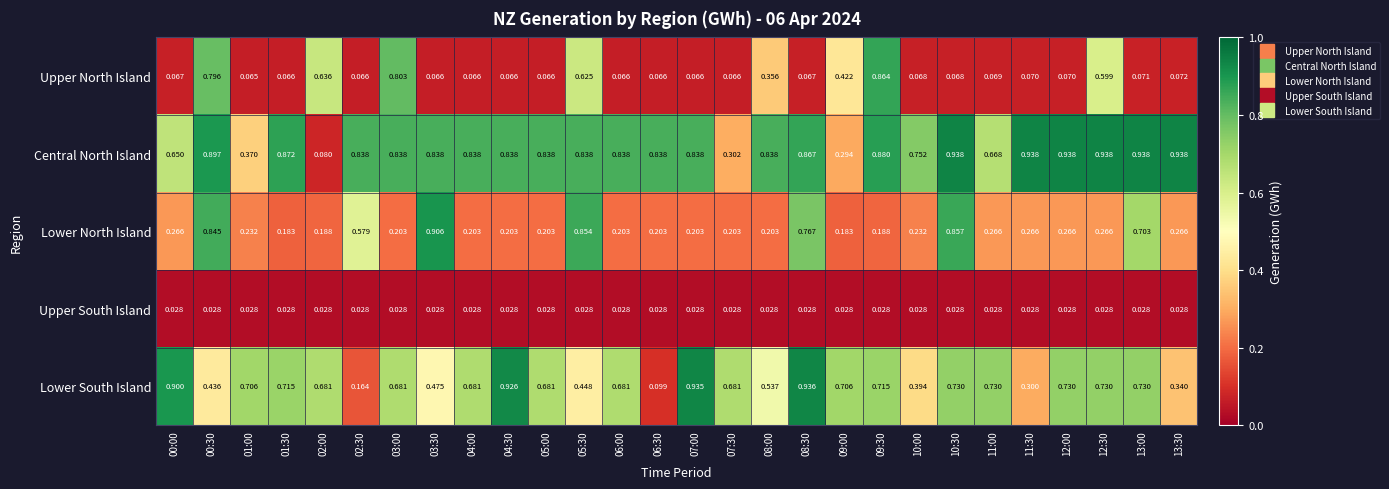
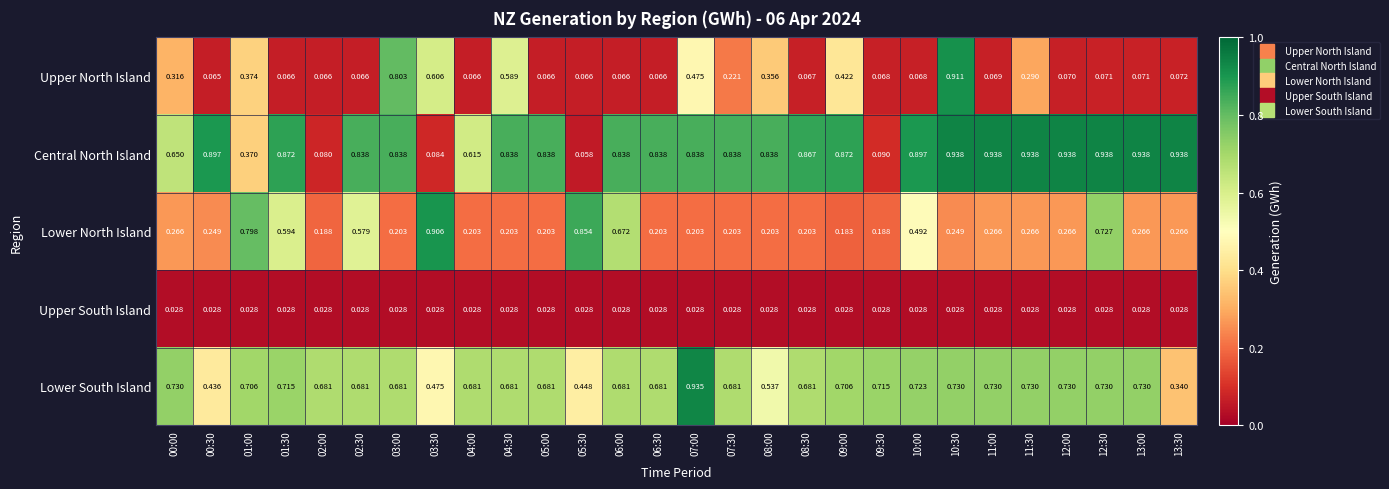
  {
    "Upper North Island": {
-     "00:00": 0.067,
-     "00:30": 0.796,
-     "01:00": 0.065,
+     "00:00": 0.316,
+     "00:30": 0.065,
+     "01:00": 0.374,
      "01:30": 0.066,
-     "02:00": 0.636,
+     "02:00": 0.066,
      "02:30": 0.066,
      "03:00": 0.803,
-     "03:30": 0.066,
+     "03:30": 0.606,
      "04:00": 0.066,
-     "04:30": 0.066,
+     "04:30": 0.589,
      "05:00": 0.066,
-     "05:30": 0.625,
+     "05:30": 0.066,
      "06:00": 0.066,
      "06:30": 0.066,
-     "07:00": 0.066,
-     "07:30": 0.066,
+     "07:00": 0.475,
+     "07:30": 0.221,
      "08:00": 0.356,
      "08:30": 0.067,
      "09:00": 0.422,
-     "09:30": 0.864,
+     "09:30": 0.068,
      "10:00": 0.068,
-     "10:30": 0.068,
+     "10:30": 0.911,
      "11:00": 0.069,
-     "11:30": 0.070,
+     "11:30": 0.290,
      "12:00": 0.070,
-     "12:30": 0.599,
+     "12:30": 0.071,
      "13:00": 0.071,
      "13:30": 0.072
    },
    "Central North Island": {
      "00:00": 0.650,
      "00:30": 0.897,
      "01:00": 0.370,
      "01:30": 0.872,
      "02:00": 0.080,
      "02:30": 0.838,
      "03:00": 0.838,
-     "03:30": 0.838,
-     "04:00": 0.838,
+     "03:30": 0.084,
+     "04:00": 0.615,
      "04:30": 0.838,
      "05:00": 0.838,
-     "05:30": 0.838,
+     "05:30": 0.058,
      "06:00": 0.838,
      "06:30": 0.838,
      "07:00": 0.838,
-     "07:30": 0.302,
+     "07:30": 0.838,
      "08:00": 0.838,
      "08:30": 0.867,
-     "09:00": 0.294,
-     "09:30": 0.880,
-     "10:00": 0.752,
+     "09:00": 0.872,
+     "09:30": 0.090,
+     "10:00": 0.897,
      "10:30": 0.938,
-     "11:00": 0.668,
+     "11:00": 0.938,
      "11:30": 0.938,
      "12:00": 0.938,
      "12:30": 0.938,
      "13:00": 0.938,
      "13:30": 0.938
    },
    "Lower North Island": {
      "00:00": 0.266,
-     "00:30": 0.845,
-     "01:00": 0.232,
-     "01:30": 0.183,
+     "00:30": 0.249,
+     "01:00": 0.798,
+     "01:30": 0.594,
      "02:00": 0.188,
      "02:30": 0.579,
      "03:00": 0.203,
      "03:30": 0.906,
      "04:00": 0.203,
      "04:30": 0.203,
      "05:00": 0.203,
      "05:30": 0.854,
-     "06:00": 0.203,
+     "06:00": 0.672,
      "06:30": 0.203,
      "07:00": 0.203,
      "07:30": 0.203,
      "08:00": 0.203,
-     "08:30": 0.767,
+     "08:30": 0.203,
      "09:00": 0.183,
      "09:30": 0.188,
-     "10:00": 0.232,
-     "10:30": 0.857,
+     "10:00": 0.492,
+     "10:30": 0.249,
      "11:00": 0.266,
      "11:30": 0.266,
      "12:00": 0.266,
-     "12:30": 0.266,
-     "13:00": 0.703,
+     "12:30": 0.727,
+     "13:00": 0.266,
      "13:30": 0.266
    },
    "Upper South Island": {
      "00:00": 0.028,
      "00:30": 0.028,
      "01:00": 0.028,
      "01:30": 0.028,
      "02:00": 0.028,
      "02:30": 0.028,
      "03:00": 0.028,
      "03:30": 0.028,
      "04:00": 0.028,
      "04:30": 0.028,
      "05:00": 0.028,
      "05:30": 0.028,
      "06:00": 0.028,
      "06:30": 0.028,
      "07:00": 0.028,
      "07:30": 0.028,
      "08:00": 0.028,
      "08:30": 0.028,
      "09:00": 0.028,
      "09:30": 0.028,
      "10:00": 0.028,
      "10:30": 0.028,
      "11:00": 0.028,
      "11:30": 0.028,
      "12:00": 0.028,
      "12:30": 0.028,
      "13:00": 0.028,
      "13:30": 0.028
    },
    "Lower South Island": {
-     "00:00": 0.900,
+     "00:00": 0.730,
      "00:30": 0.436,
      "01:00": 0.706,
      "01:30": 0.715,
      "02:00": 0.681,
-     "02:30": 0.164,
+     "02:30": 0.681,
      "03:00": 0.681,
      "03:30": 0.475,
      "04:00": 0.681,
-     "04:30": 0.926,
+     "04:30": 0.681,
      "05:00": 0.681,
      "05:30": 0.448,
      "06:00": 0.681,
-     "06:30": 0.099,
+     "06:30": 0.681,
      "07:00": 0.935,
      "07:30": 0.681,
      "08:00": 0.537,
-     "08:30": 0.936,
+     "08:30": 0.681,
      "09:00": 0.706,
      "09:30": 0.715,
-     "10:00": 0.394,
+     "10:00": 0.723,
      "10:30": 0.730,
      "11:00": 0.730,
-     "11:30": 0.300,
+     "11:30": 0.730,
      "12:00": 0.730,
      "12:30": 0.730,
      "13:00": 0.730,
      "13:30": 0.340
    }
  }
